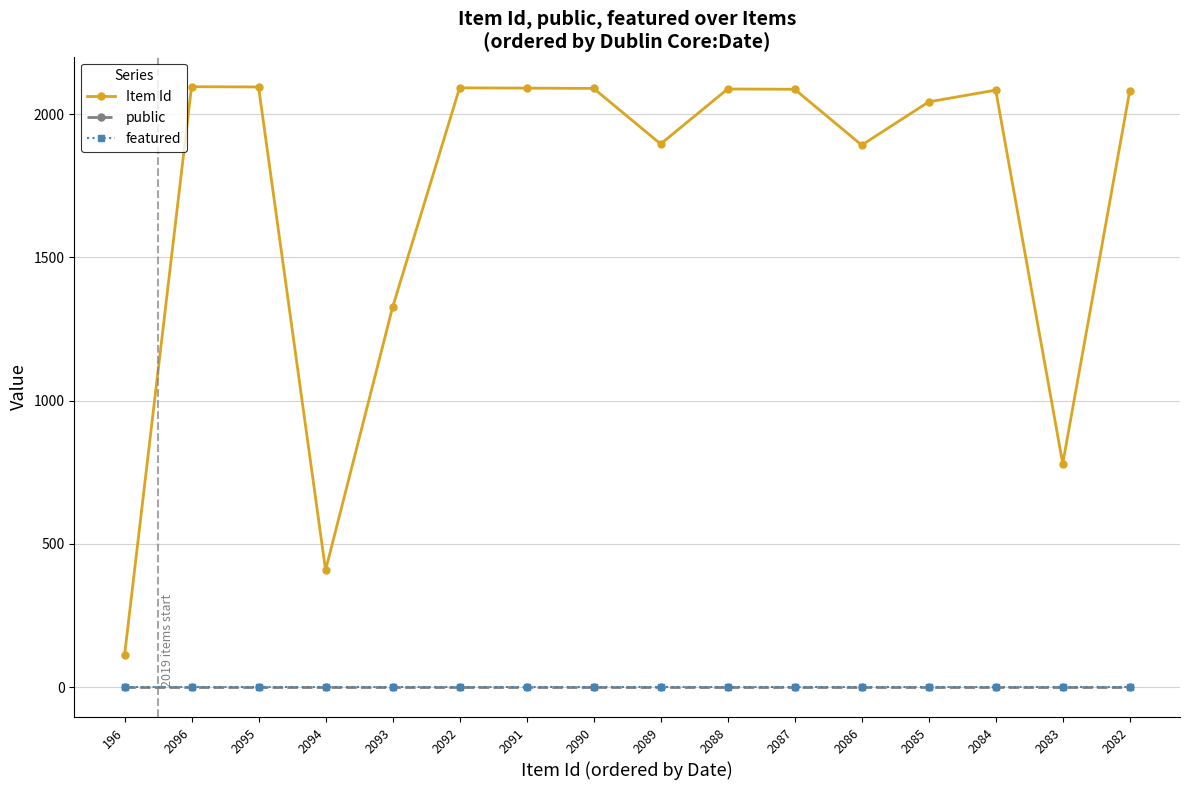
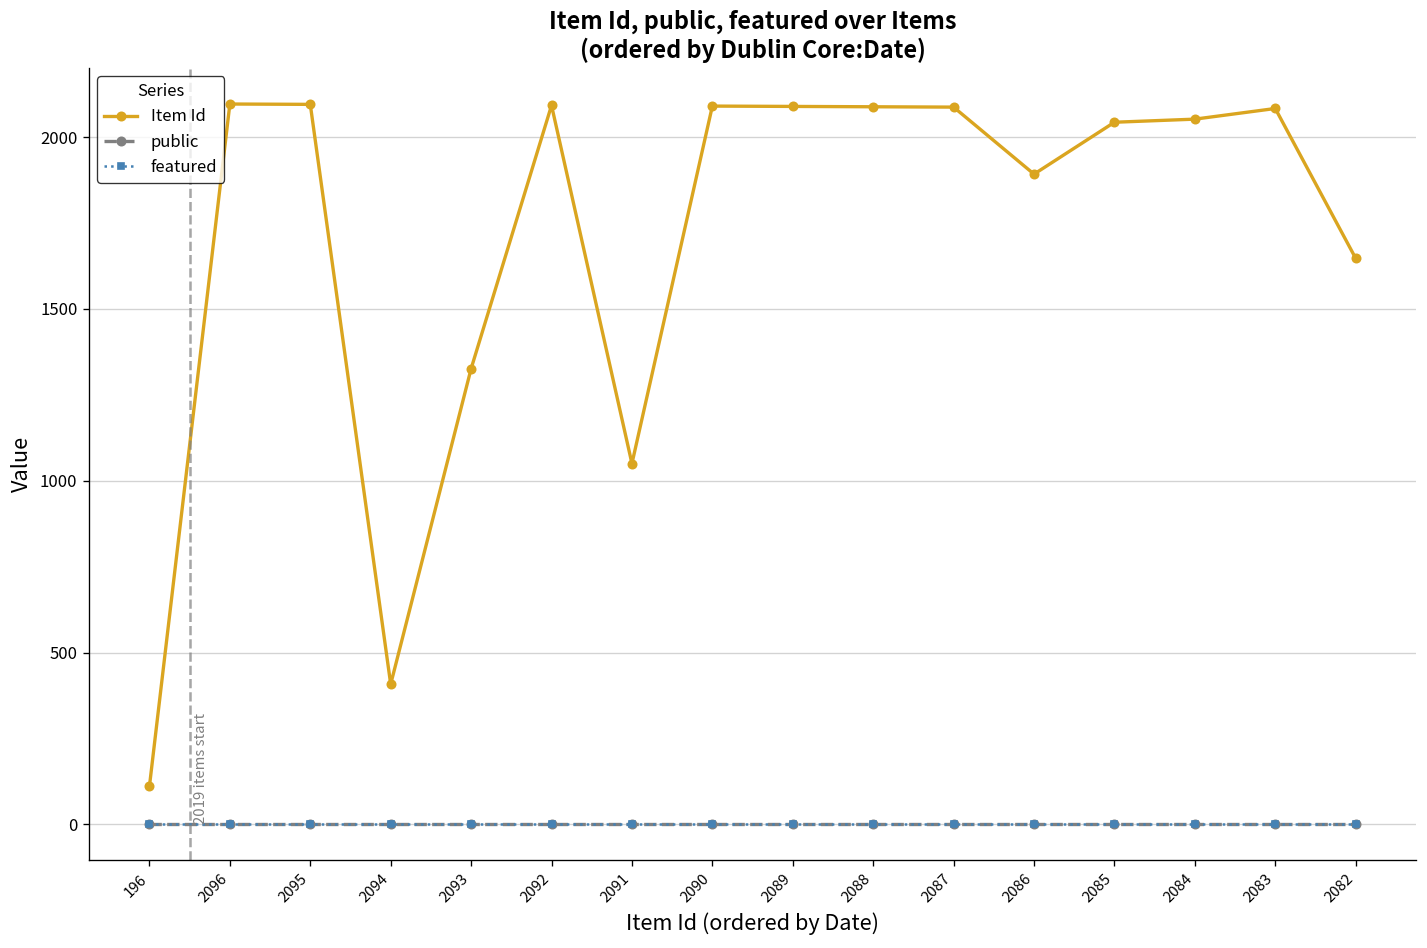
  {
    "Item Id": {
      "196": 110,
      "2096": 2100,
      "2095": 2100,
      "2094": 410,
      "2093": 1330,
      "2092": 2090,
-     "2091": 2090,
+     "2091": 1050,
      "2090": 2090,
-     "2089": 1900,
+     "2089": 2090,
      "2088": 2090,
      "2087": 2090,
      "2086": 1890,
      "2085": 2040,
-     "2084": 2080,
-     "2083": 780,
-     "2082": 2080
+     "2084": 2050,
+     "2083": 2080,
+     "2082": 1650
    },
    "featured": {
      "196": 0,
      "2095": 0,
      "2094": 0,
      "2093": 0,
      "2092": 0,
      "2091": 0,
      "2090": 0,
      "2089": 0,
      "2088": 0,
      "2087": 0,
      "2086": 0,
      "2085": 0,
      "2084": 0,
      "2083": 0,
      "2082": 0
    }
  }
